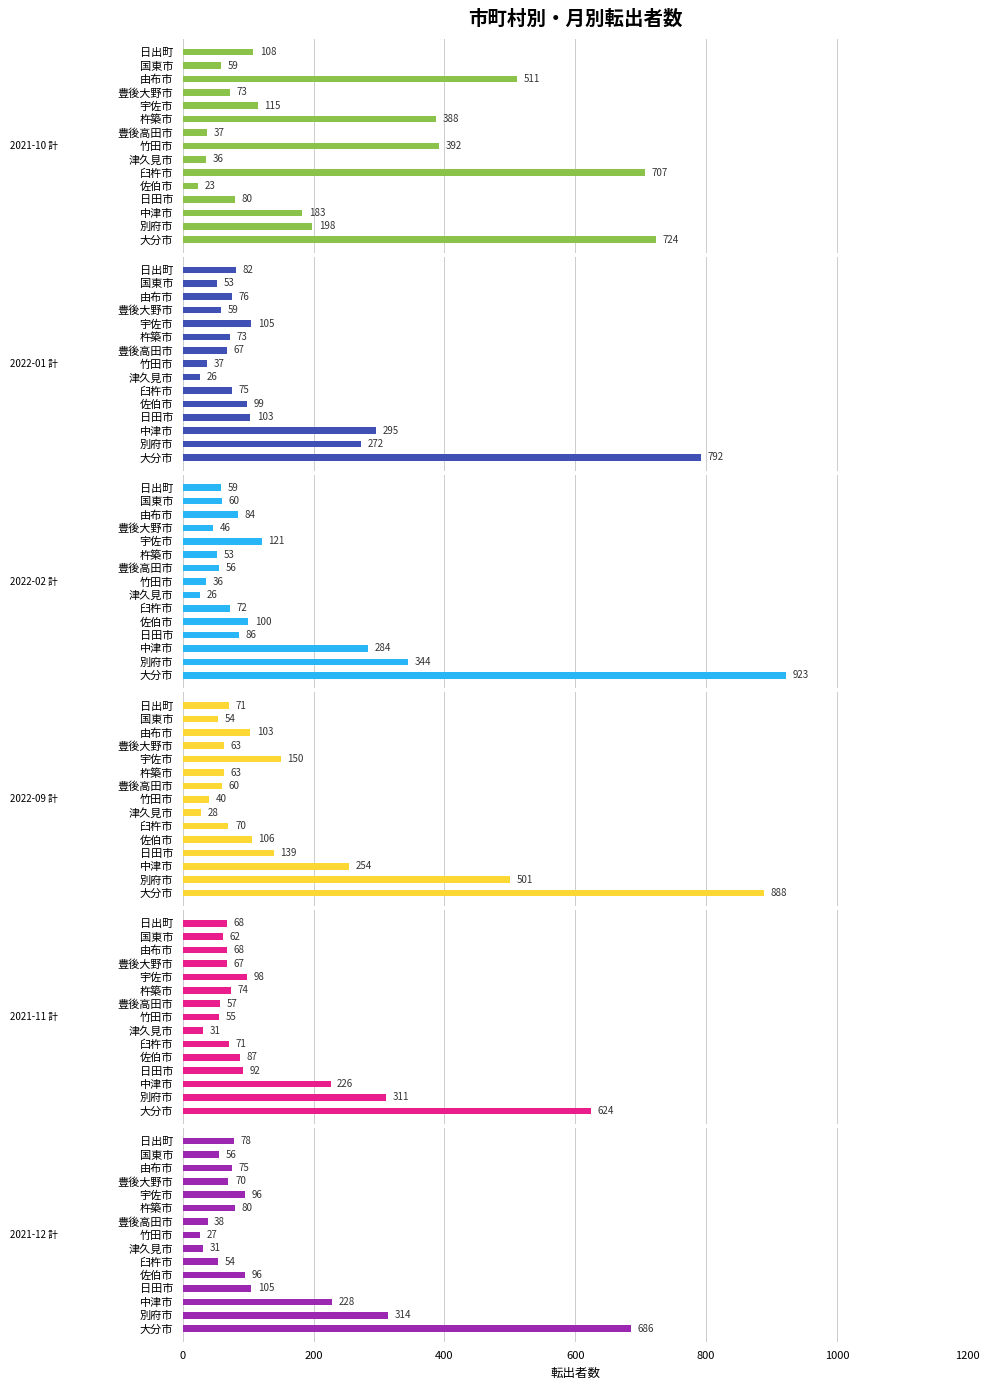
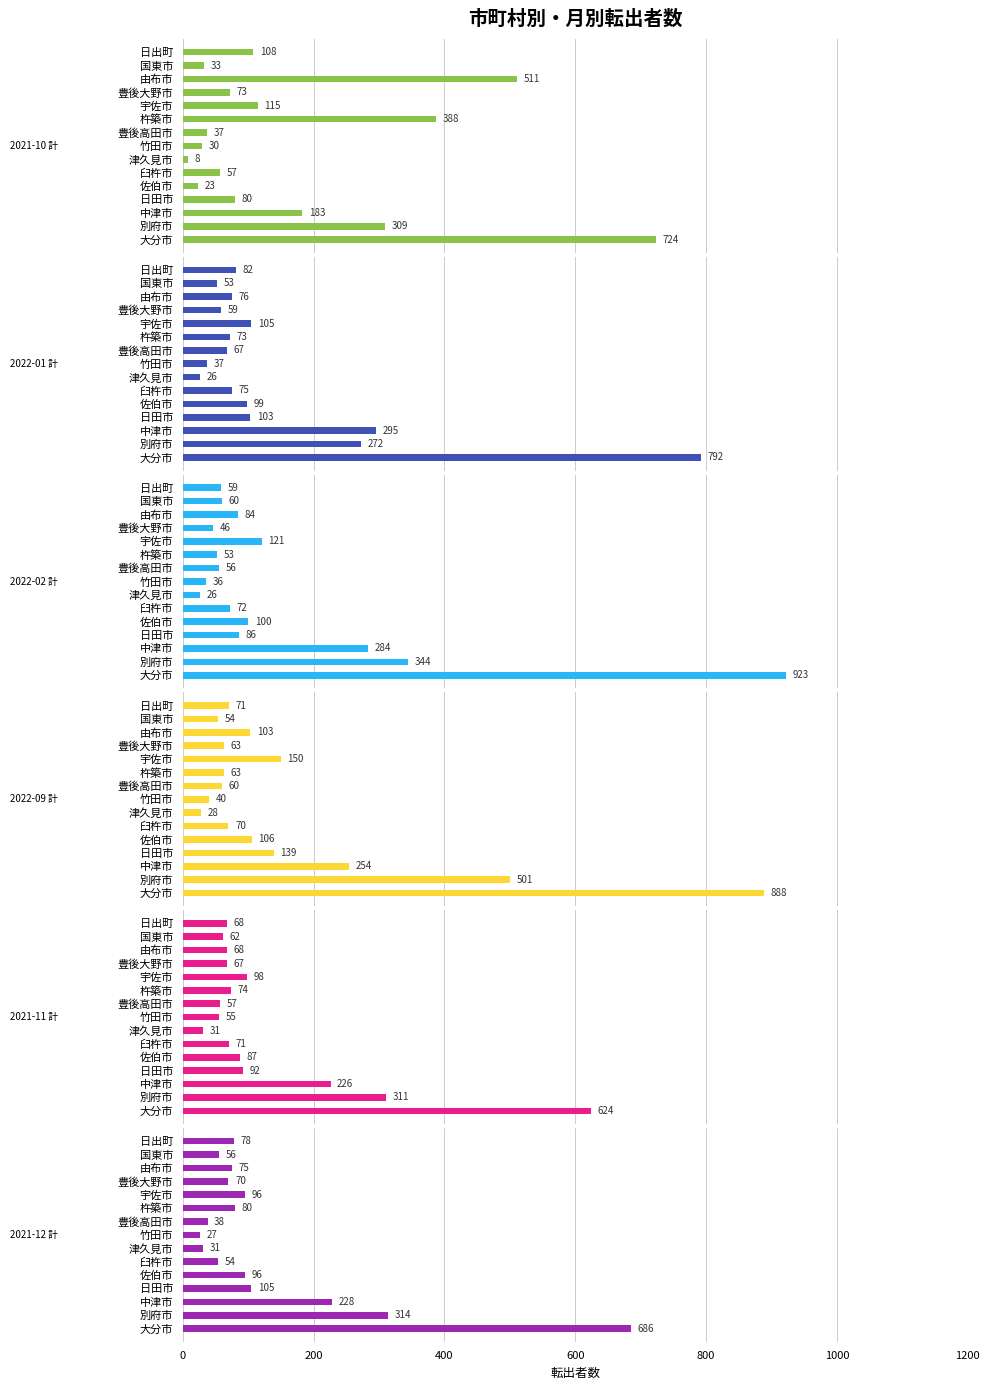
  {
    "市町村別・月別転出者数": {
      "日出町": 108,
-     "国東市": 59,
+     "国東市": 33,
      "由布市": 511,
      "豊後大野市": 73,
      "宇佐市": 115,
      "杵築市": 388,
      "豊後高田市": 37,
-     "竹田市": 392,
-     "津久見市": 36,
-     "臼杵市": 707,
+     "竹田市": 30,
+     "津久見市": 8,
+     "臼杵市": 57,
      "佐伯市": 23,
      "日田市": 80,
      "中津市": 183,
-     "別府市": 198,
+     "別府市": 309,
      "大分市": 724
    }
  }
